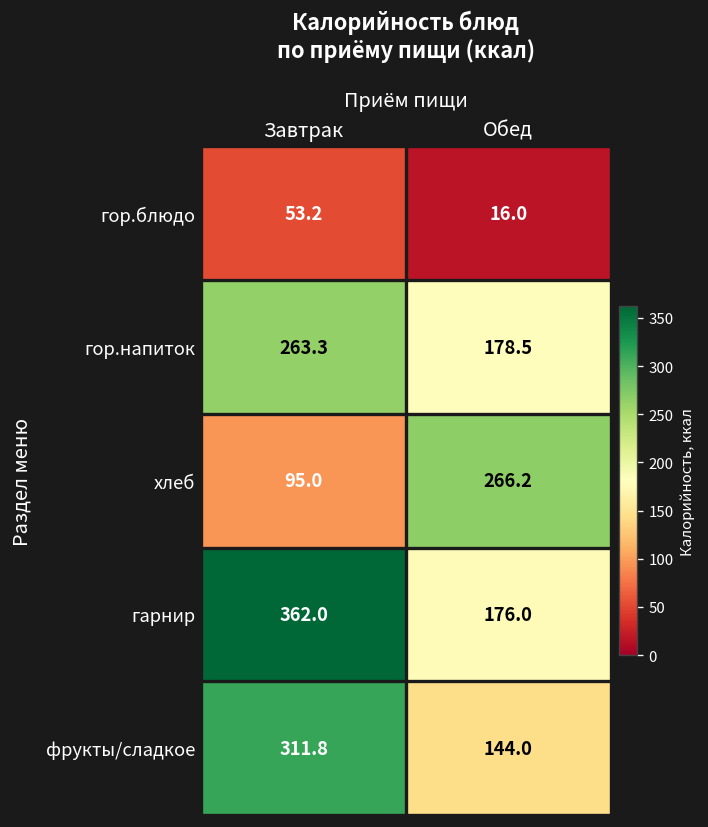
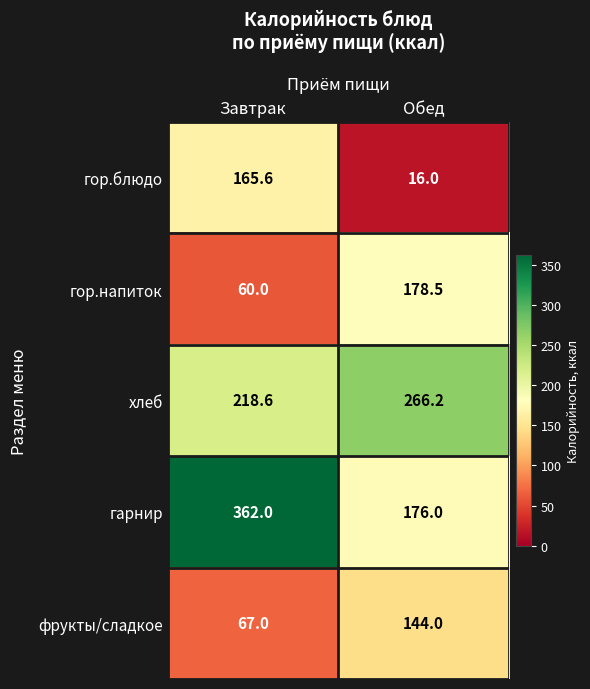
  {
    "гор.блюдо": {
-     "Завтрак": 53.2,
+     "Завтрак": 165.6,
      "Обед": 16.0
    },
    "гор.напиток": {
-     "Завтрак": 263.3,
+     "Завтрак": 60.0,
      "Обед": 178.5
    },
    "хлеб": {
-     "Завтрак": 95.0,
+     "Завтрак": 218.6,
      "Обед": 266.2
    },
    "гарнир": {
      "Завтрак": 362.0,
      "Обед": 176.0
    },
    "фрукты/сладкое": {
-     "Завтрак": 311.8,
+     "Завтрак": 67.0,
      "Обед": 144.0
    }
  }
